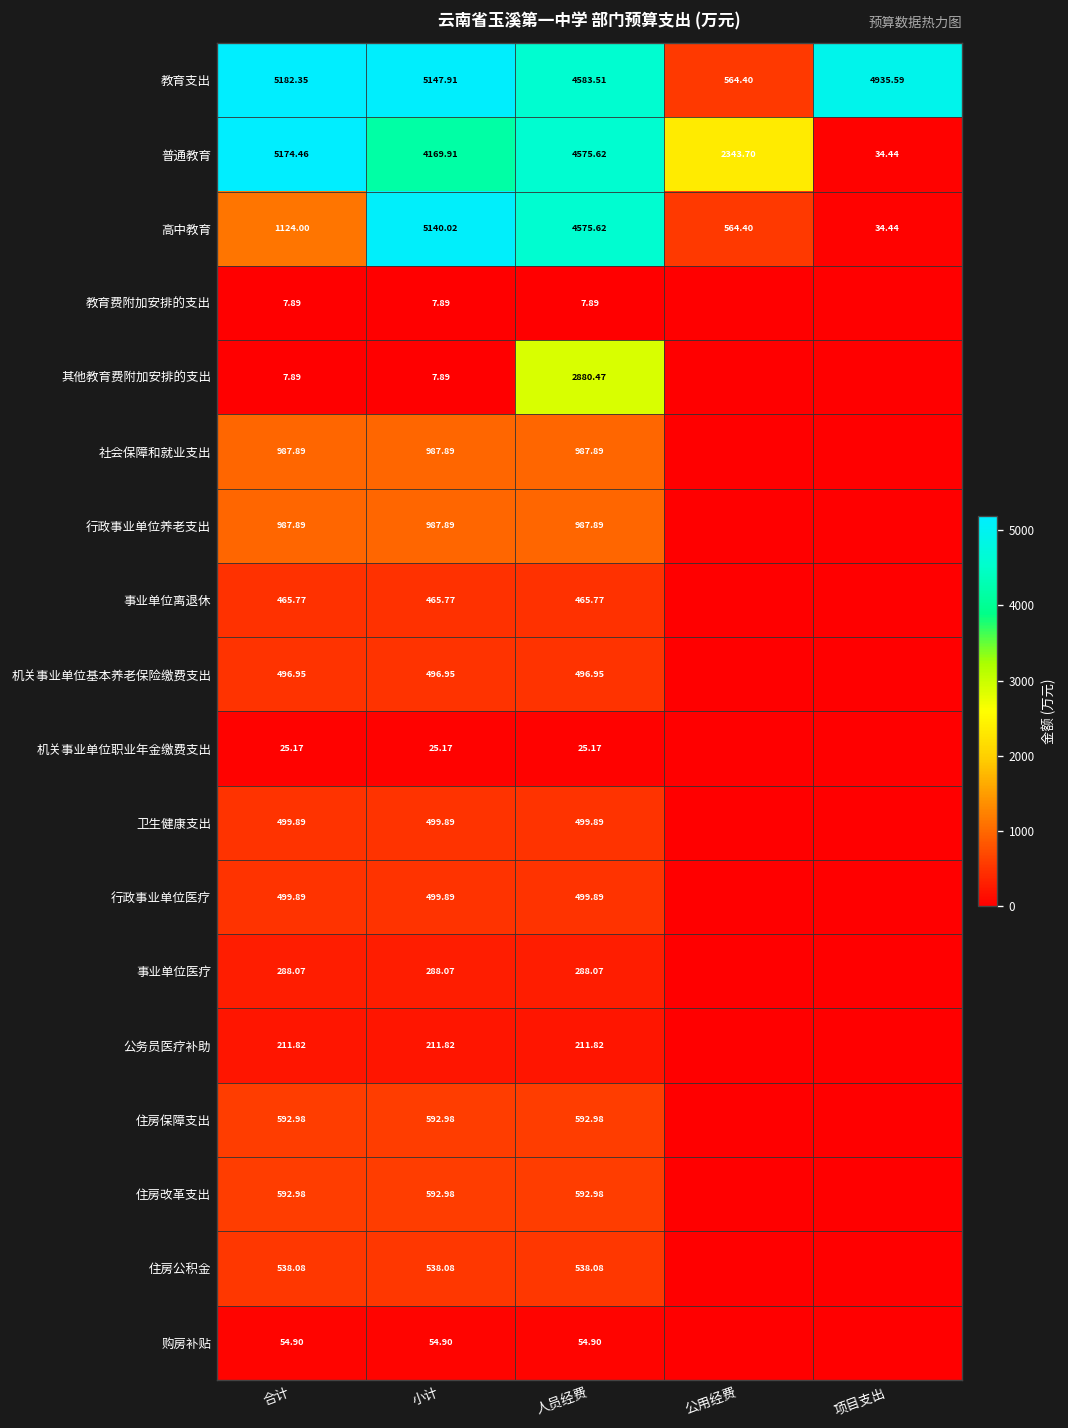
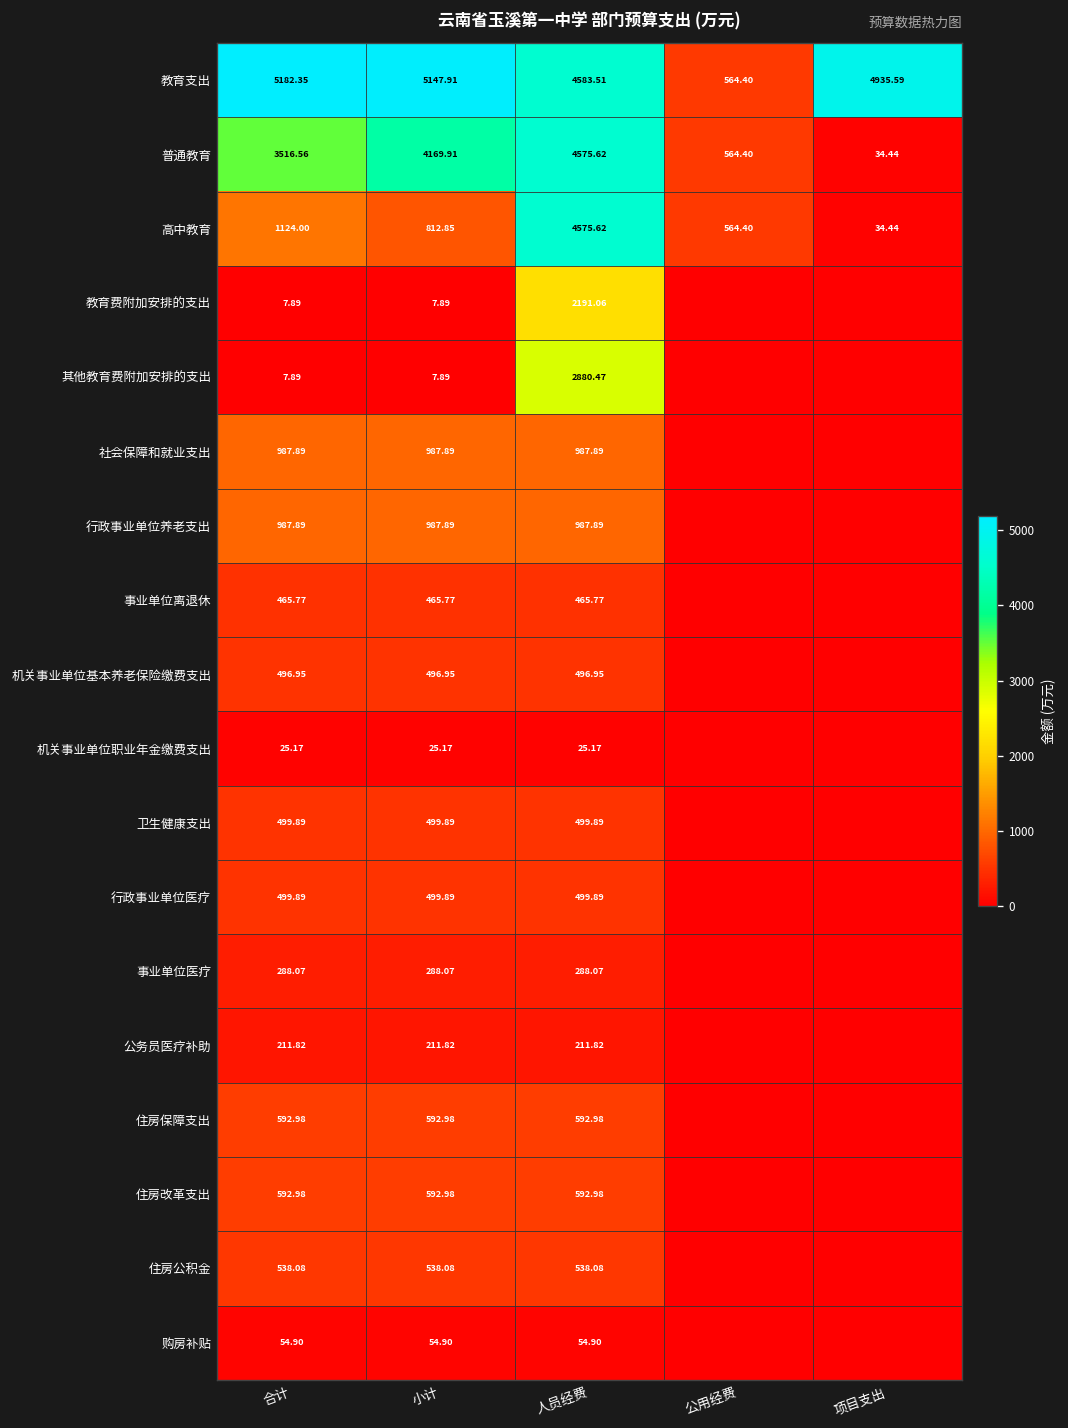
  {
    "教育支出": {
      "合计": 5182.35,
      "小计": 5147.91,
      "人员经费": 4583.51,
      "公用经费": 564.40,
      "项目支出": 4935.59
    },
    "普通教育": {
-     "合计": 5174.46,
+     "合计": 3516.56,
      "小计": 4169.91,
      "人员经费": 4575.62,
-     "公用经费": 2343.70,
+     "公用经费": 564.40,
      "项目支出": 34.44
    },
    "高中教育": {
      "合计": 1124.00,
-     "小计": 5140.02,
+     "小计": 812.85,
      "人员经费": 4575.62,
      "公用经费": 564.40,
      "项目支出": 34.44
    },
    "教育费附加安排的支出": {
      "合计": 7.89,
      "小计": 7.89,
-     "人员经费": 7.89
+     "人员经费": 2191.06
    },
    "其他教育费附加安排的支出": {
      "合计": 7.89,
      "小计": 7.89,
      "人员经费": 2880.47
    },
    "社会保障和就业支出": {
      "合计": 987.89,
      "小计": 987.89,
      "人员经费": 987.89
    },
    "行政事业单位养老支出": {
      "合计": 987.89,
      "小计": 987.89,
      "人员经费": 987.89
    },
    "事业单位离退休": {
      "合计": 465.77,
      "小计": 465.77,
      "人员经费": 465.77
    },
    "机关事业单位基本养老保险缴费支出": {
      "合计": 496.95,
      "小计": 496.95,
      "人员经费": 496.95
    },
    "机关事业单位职业年金缴费支出": {
      "合计": 25.17,
      "小计": 25.17,
      "人员经费": 25.17
    },
    "卫生健康支出": {
      "合计": 499.89,
      "小计": 499.89,
      "人员经费": 499.89
    },
    "行政事业单位医疗": {
      "合计": 499.89,
      "小计": 499.89,
      "人员经费": 499.89
    },
    "事业单位医疗": {
      "合计": 288.07,
      "小计": 288.07,
      "人员经费": 288.07
    },
    "公务员医疗补助": {
      "合计": 211.82,
      "小计": 211.82,
      "人员经费": 211.82
    },
    "住房保障支出": {
      "合计": 592.98,
      "小计": 592.98,
      "人员经费": 592.98
    },
    "住房改革支出": {
      "合计": 592.98,
      "小计": 592.98,
      "人员经费": 592.98
    },
    "住房公积金": {
      "合计": 538.08,
      "小计": 538.08,
      "人员经费": 538.08
    },
    "购房补贴": {
      "合计": 54.90,
      "小计": 54.90,
      "人员经费": 54.90
    }
  }
